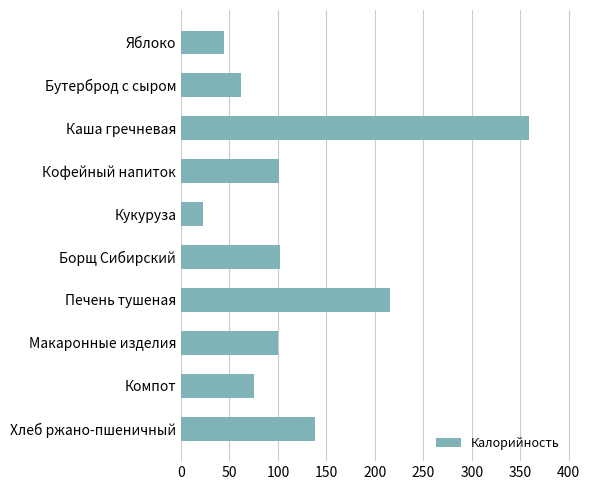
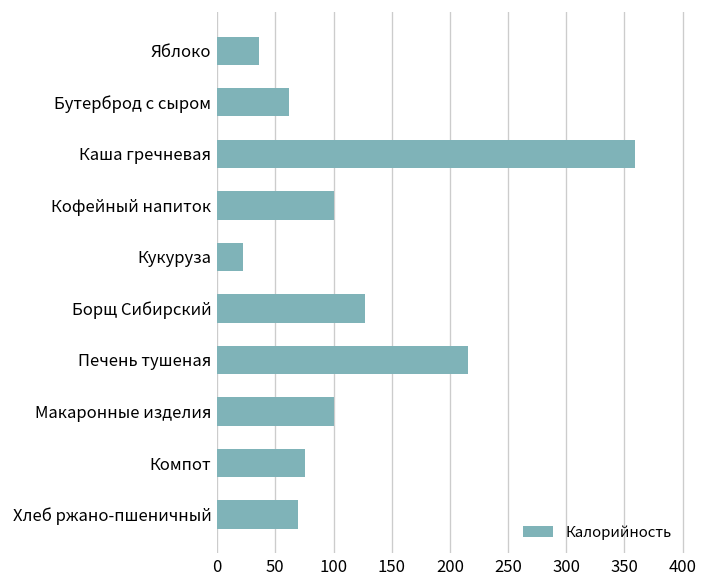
  {
-   "Яблоко": 44,
+   "Яблоко": 36,
    "Бутерброд с сыром": 60,
    "Каша гречневая": 360,
    "Кофейный напиток": 100,
    "Кукуруза": 20,
-   "Борщ Сибирский": 100,
+   "Борщ Сибирский": 130,
    "Печень тушеная": 220,
    "Макаронные изделия": 100,
    "Компот": 80,
-   "Хлеб ржано-пшеничный": 140
+   "Хлеб ржано-пшеничный": 70
  }
